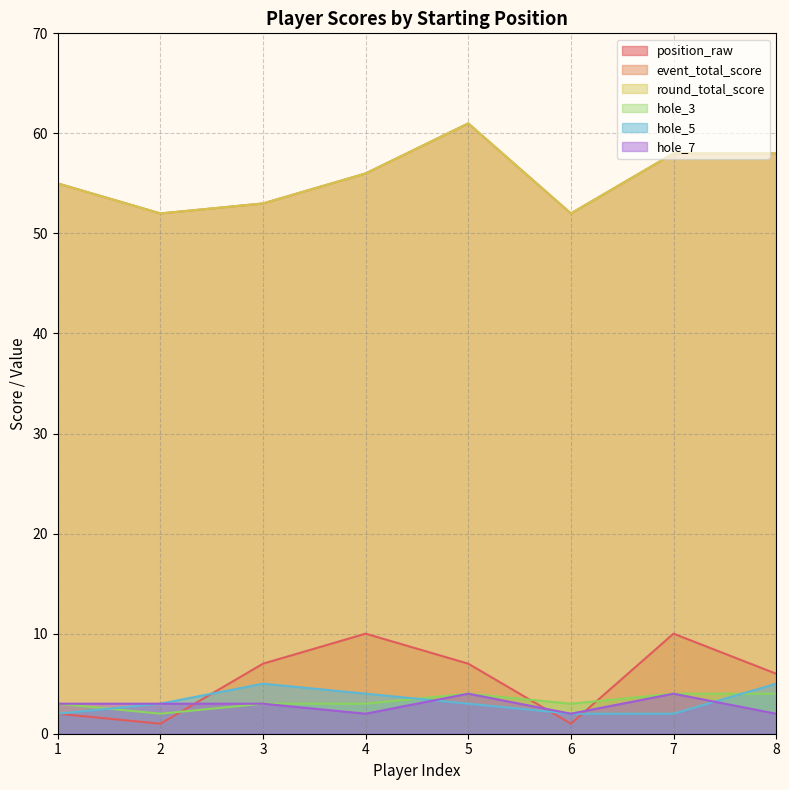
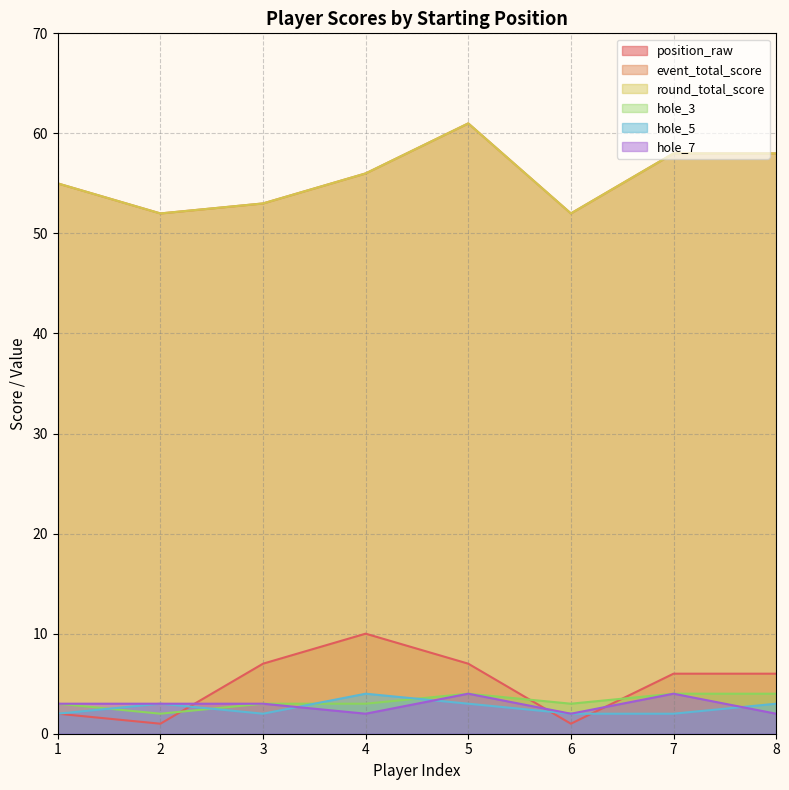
  {
    "position_raw": {
      "2": 1,
      "3": 7,
      "4": 10,
      "5": 7,
      "6": 1,
-     "7": 10,
+     "7": 6,
      "8": 6
    },
    "hole_5": {
-     "3": 5,
+     "3": 2,
      "4": 4,
      "5": 3,
      "7": 2,
-     "8": 5
+     "8": 3
    },
    "hole_7": {
      "4": 2,
      "8": 2
    }
  }
